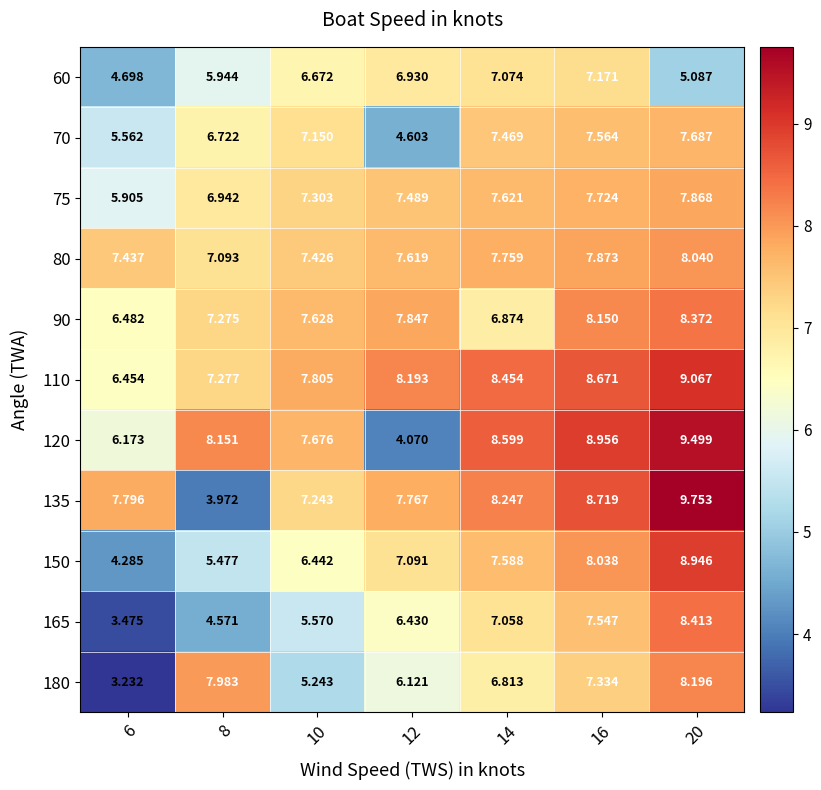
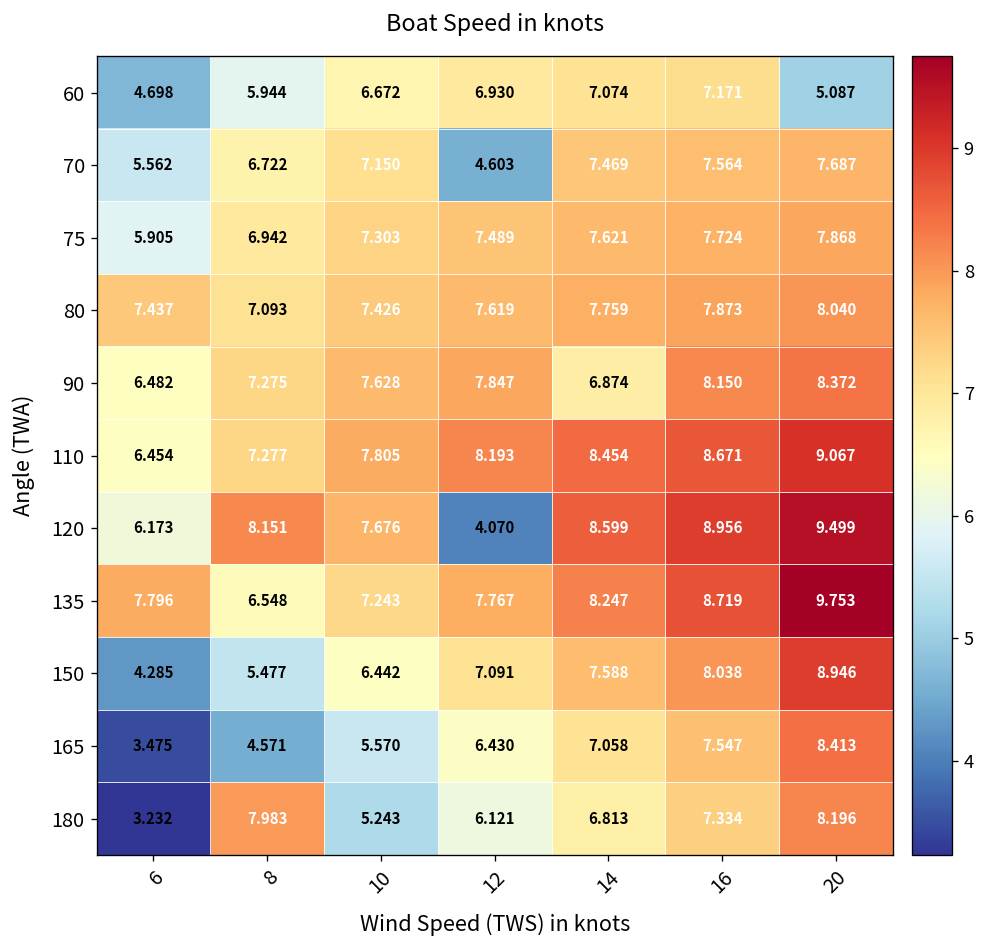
  {
    "60": {
      "6": 4.698,
      "8": 5.944,
      "10": 6.672,
      "12": 6.930,
      "14": 7.074,
      "16": 7.171,
      "20": 5.087
    },
    "70": {
      "6": 5.562,
      "8": 6.722,
      "10": 7.150,
      "12": 4.603,
      "14": 7.469,
      "16": 7.564,
      "20": 7.687
    },
    "75": {
      "6": 5.905,
      "8": 6.942,
      "10": 7.303,
      "12": 7.489,
      "14": 7.621,
      "16": 7.724,
      "20": 7.868
    },
    "80": {
      "6": 7.437,
      "8": 7.093,
      "10": 7.426,
      "12": 7.619,
      "14": 7.759,
      "16": 7.873,
      "20": 8.040
    },
    "90": {
      "6": 6.482,
      "8": 7.275,
      "10": 7.628,
      "12": 7.847,
      "14": 6.874,
      "16": 8.150,
      "20": 8.372
    },
    "110": {
      "6": 6.454,
      "8": 7.277,
      "10": 7.805,
      "12": 8.193,
      "14": 8.454,
      "16": 8.671,
      "20": 9.067
    },
    "120": {
      "6": 6.173,
      "8": 8.151,
      "10": 7.676,
      "12": 4.070,
      "14": 8.599,
      "16": 8.956,
      "20": 9.499
    },
    "135": {
      "6": 7.796,
-     "8": 3.972,
+     "8": 6.548,
      "10": 7.243,
      "12": 7.767,
      "14": 8.247,
      "16": 8.719,
      "20": 9.753
    },
    "150": {
      "6": 4.285,
      "8": 5.477,
      "10": 6.442,
      "12": 7.091,
      "14": 7.588,
      "16": 8.038,
      "20": 8.946
    },
    "165": {
      "6": 3.475,
      "8": 4.571,
      "10": 5.570,
      "12": 6.430,
      "14": 7.058,
      "16": 7.547,
      "20": 8.413
    },
    "180": {
      "6": 3.232,
      "8": 7.983,
      "10": 5.243,
      "12": 6.121,
      "14": 6.813,
      "16": 7.334,
      "20": 8.196
    }
  }
